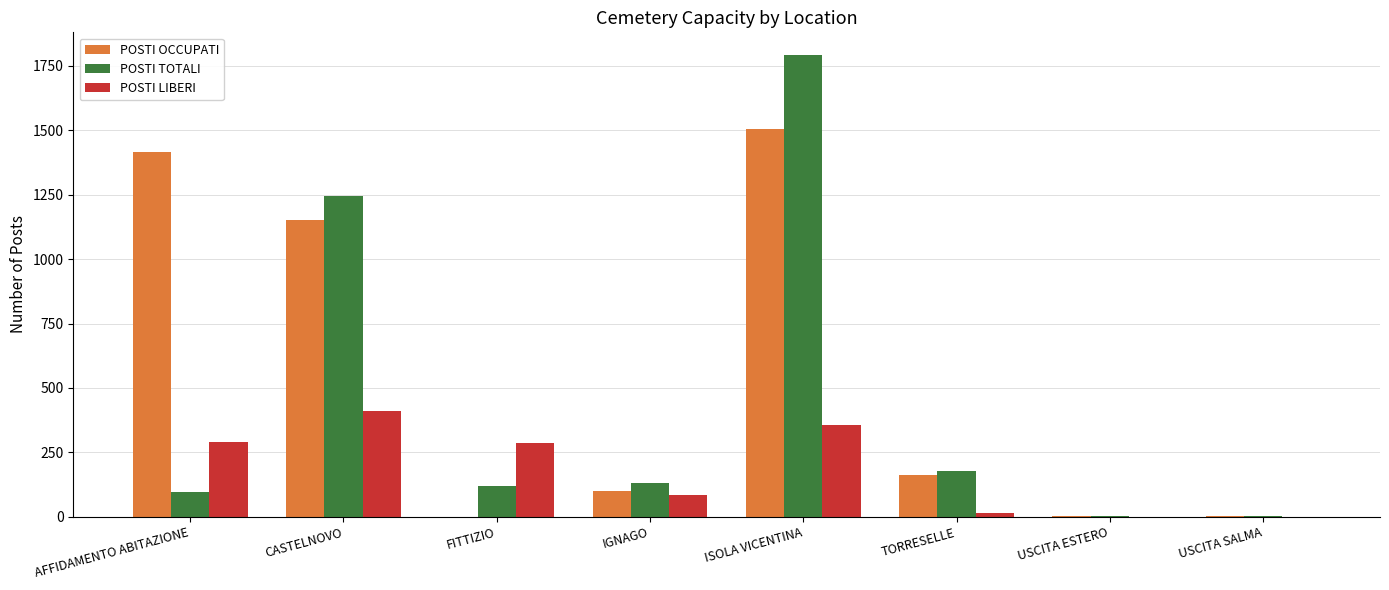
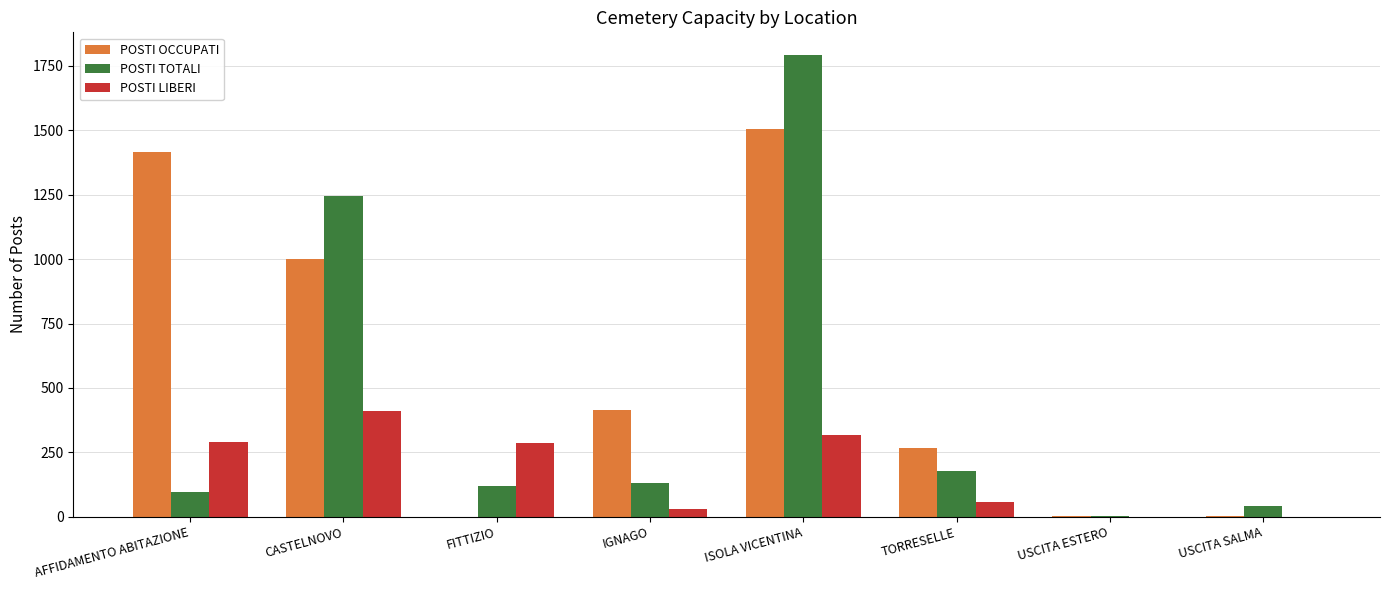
  {
    "POSTI OCCUPATI": {
      "AFFIDAMENTO ABITAZIONE": 1410,
-     "CASTELNOVO": 1150,
+     "CASTELNOVO": 1000,
      "FITTIZIO": 0,
-     "IGNAGO": 100,
+     "IGNAGO": 410,
      "ISOLA VICENTINA": 1510,
-     "TORRESELLE": 160
+     "TORRESELLE": 270
    },
    "POSTI TOTALI": {
      "AFFIDAMENTO ABITAZIONE": 100,
      "CASTELNOVO": 1250,
      "FITTIZIO": 120,
      "IGNAGO": 130,
      "ISOLA VICENTINA": 1790,
      "TORRESELLE": 180,
-     "USCITA SALMA": 0
+     "USCITA SALMA": 40
    },
    "POSTI LIBERI": {
      "AFFIDAMENTO ABITAZIONE": 290,
      "CASTELNOVO": 410,
      "FITTIZIO": 290,
-     "IGNAGO": 90,
-     "ISOLA VICENTINA": 360,
-     "TORRESELLE": 20,
+     "IGNAGO": 30,
+     "ISOLA VICENTINA": 320,
+     "TORRESELLE": 60,
      "USCITA ESTERO": 0,
      "USCITA SALMA": 0
    }
  }
